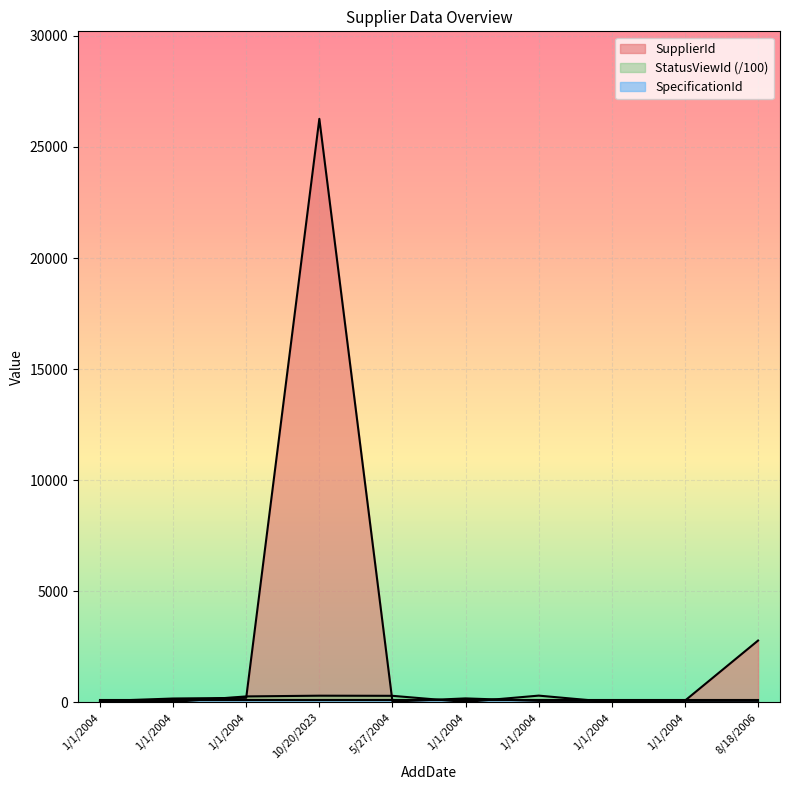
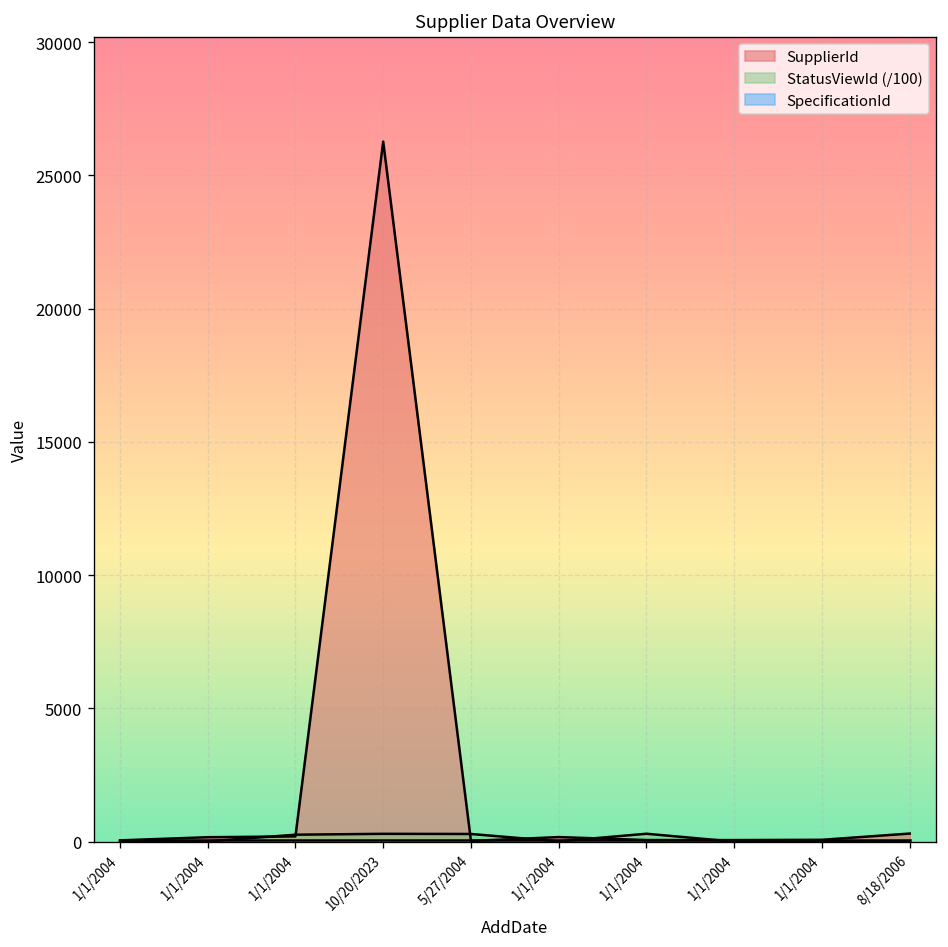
  {
    "SupplierId": {
      "10/20/2023": 26300,
-     "8/18/2006": 2800
+     "8/18/2006": 300
    },
    "StatusViewId (/100)": {
      "10/20/2023": 300,
      "5/27/2004": 300
    },
    "SpecificationId": {
      "10/20/2023": 100
    }
  }
